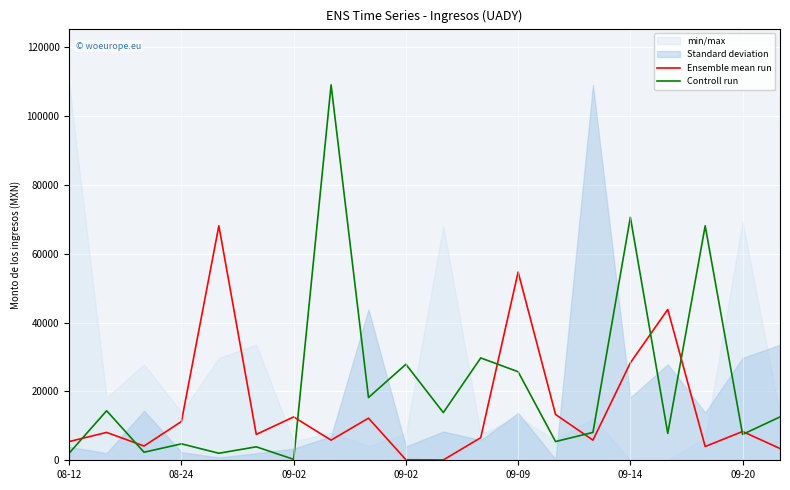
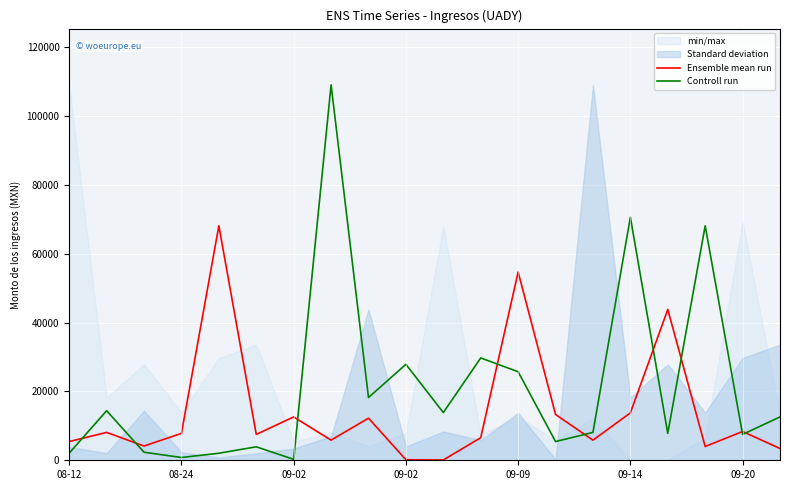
  {
    "Ensemble mean run": {
      "08-12": 5000,
-     "08-24": 11000,
+     "08-24": 8000,
      "09-09": 55000,
-     "09-14": 28000,
+     "09-14": 14000,
      "09-20": 8000
    },
    "Controll run": {
      "08-12": 2000,
-     "08-24": 5000,
+     "08-24": 1000,
      "09-09": 26000,
      "09-14": 71000,
      "09-20": 8000
    }
  }
